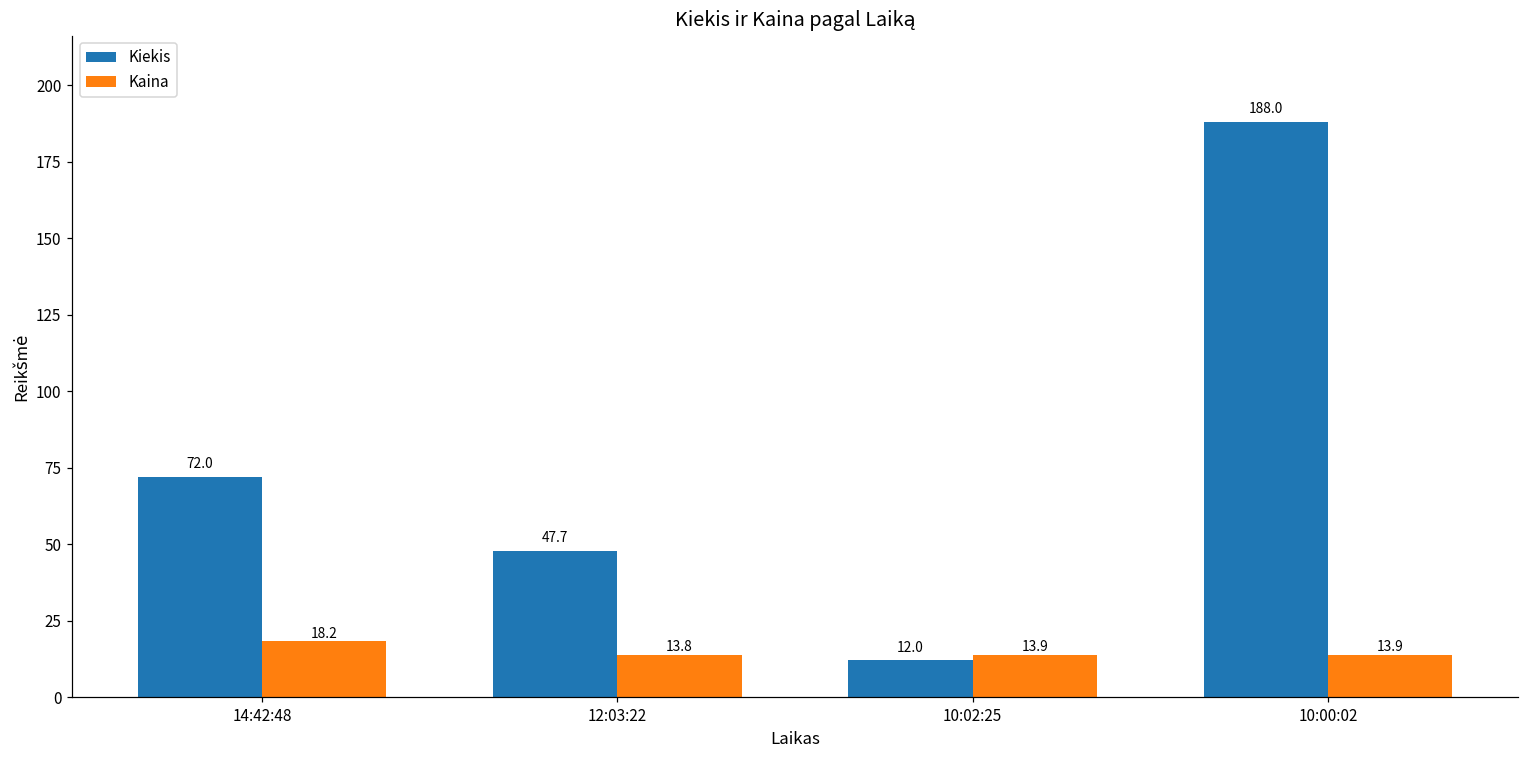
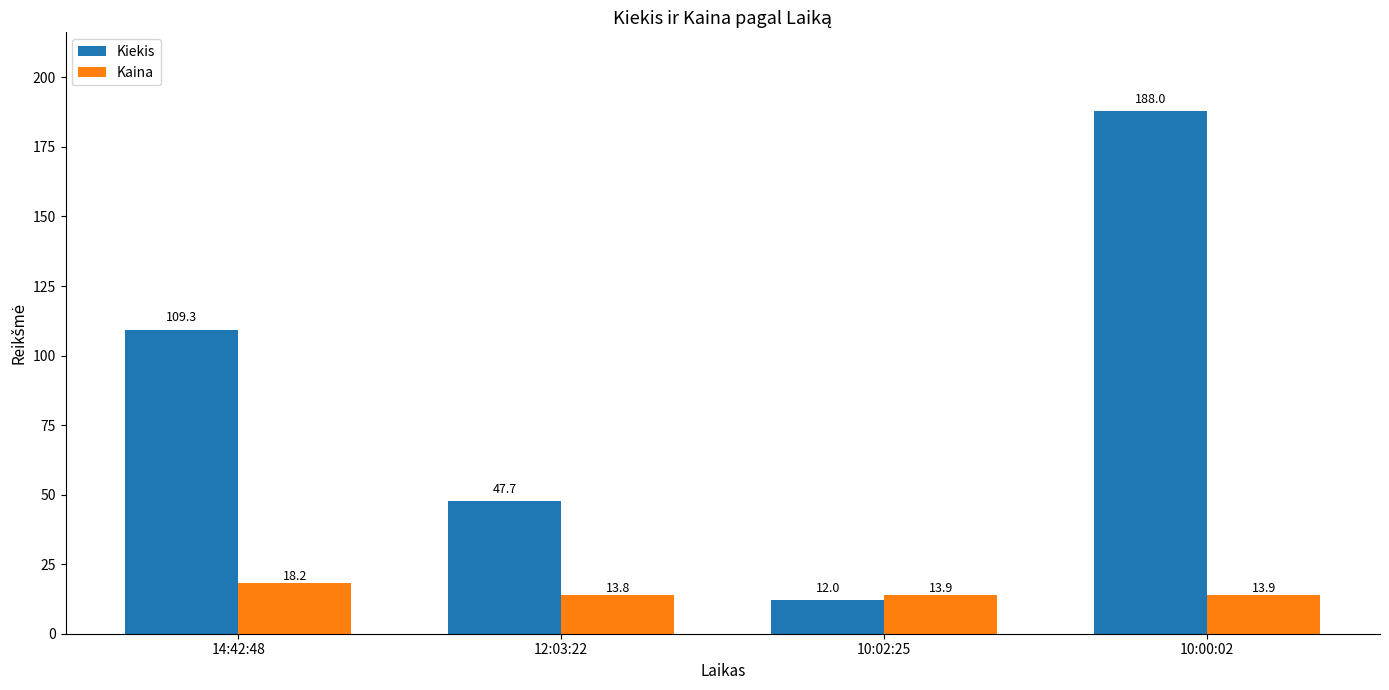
  {
    "Kiekis": {
-     "14:42:48": 72.0,
+     "14:42:48": 109.3,
      "12:03:22": 47.7,
      "10:02:25": 12.0,
      "10:00:02": 188.0
    },
    "Kaina": {
      "14:42:48": 18.2,
      "12:03:22": 13.8,
      "10:02:25": 13.9,
      "10:00:02": 13.9
    }
  }
